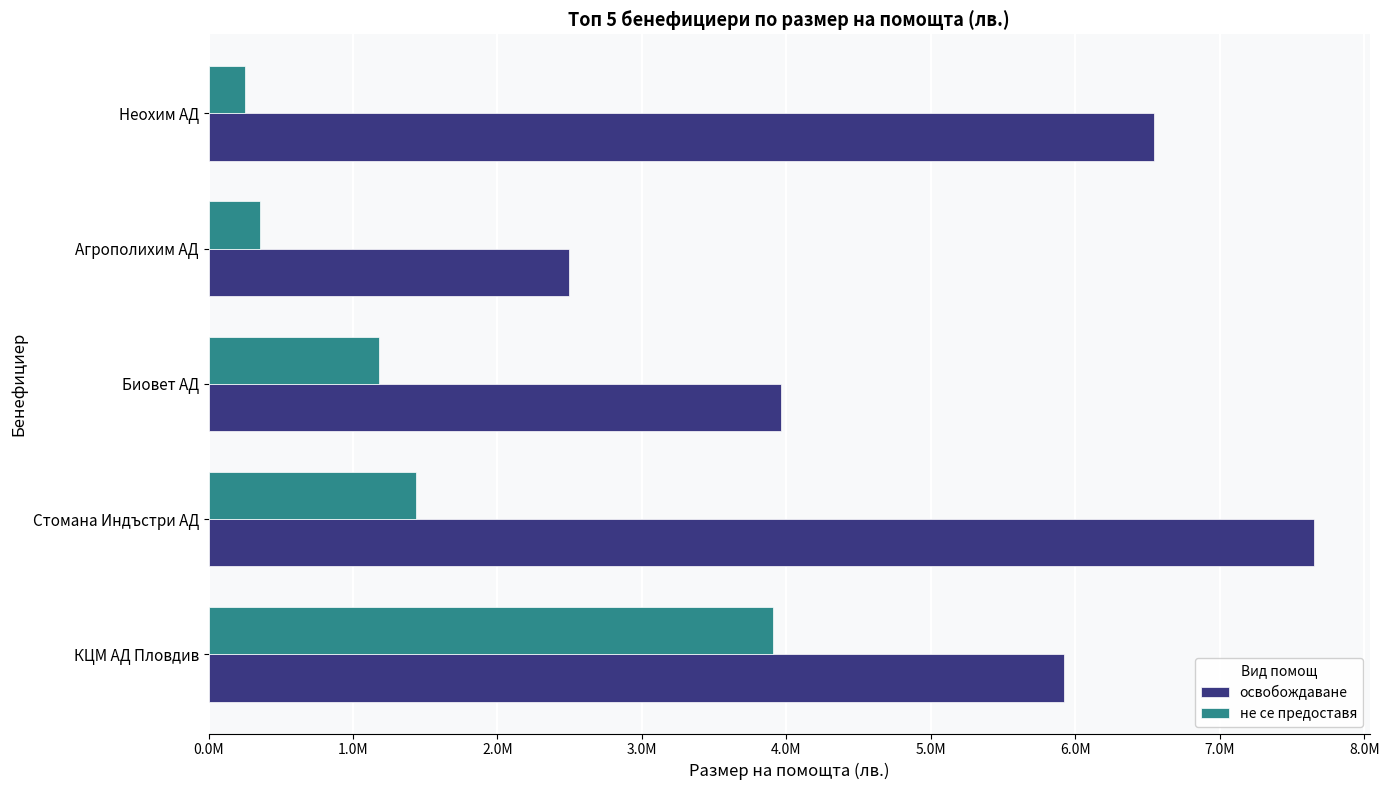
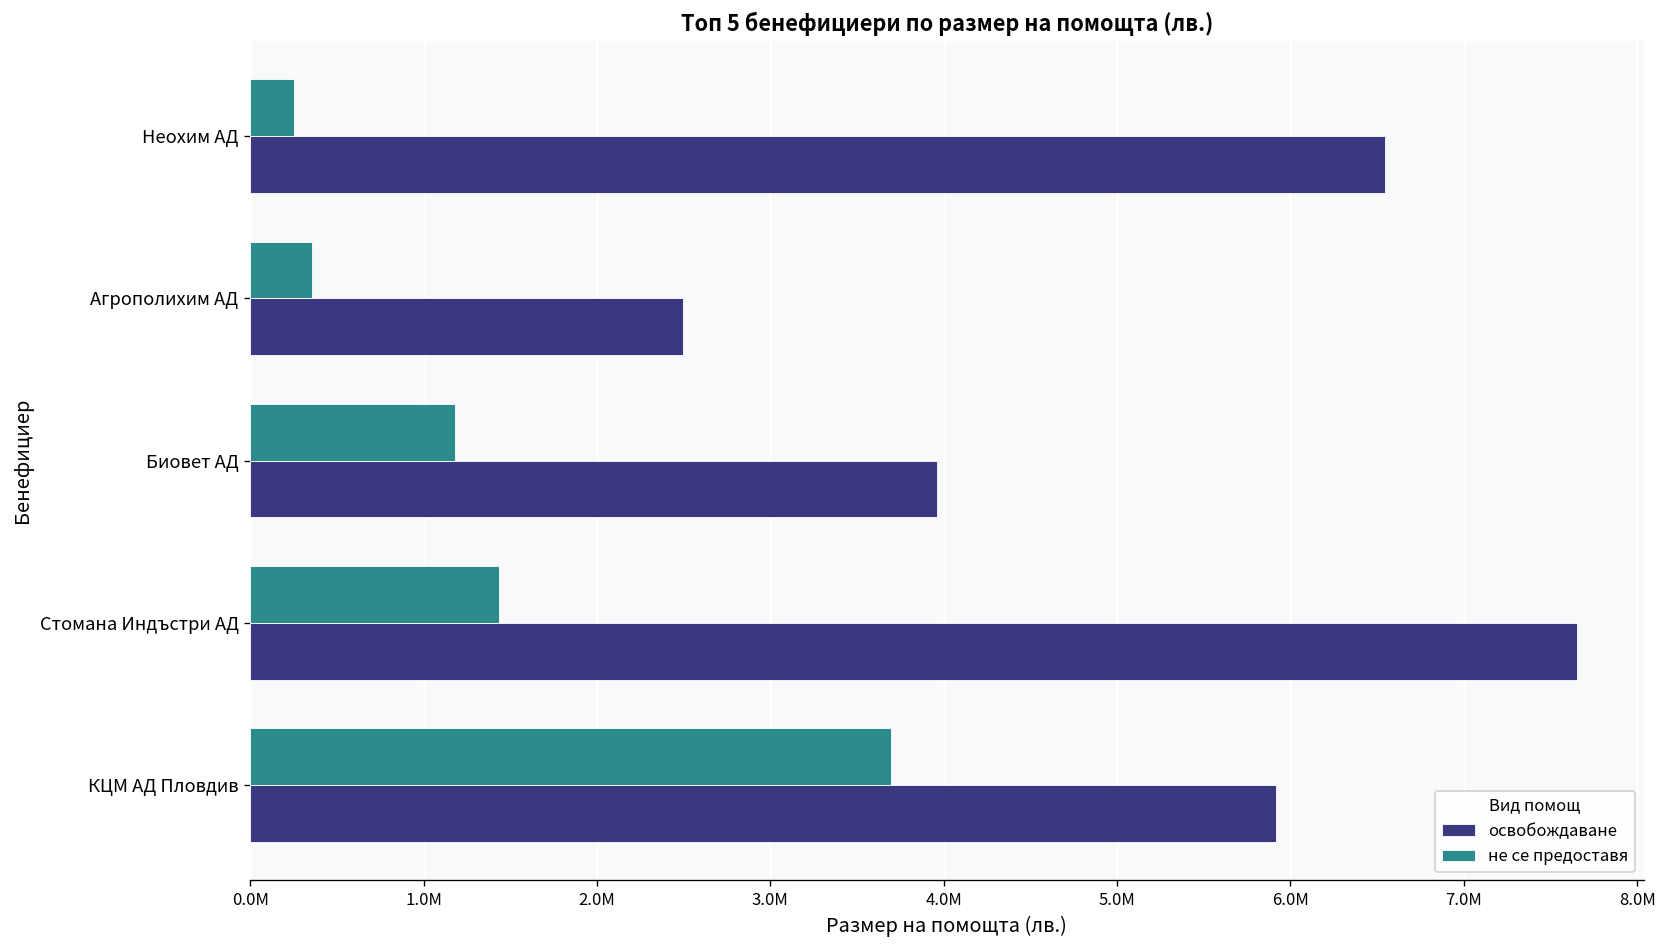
  {
    "освобождаване": {
      "Неохим АД": 6540000,
      "Агрополихим АД": 2500000,
      "Биовет АД": 3960000,
      "Стомана Индъстри АД": 7650000,
      "КЦМ АД Пловдив": 5920000
    },
    "не се предоставя": {
      "Неохим АД": 250000,
      "Агрополихим АД": 360000,
      "Биовет АД": 1180000,
      "Стомана Индъстри АД": 1440000,
-     "КЦМ АД Пловдив": 3910000
+     "КЦМ АД Пловдив": 3700000
    }
  }
